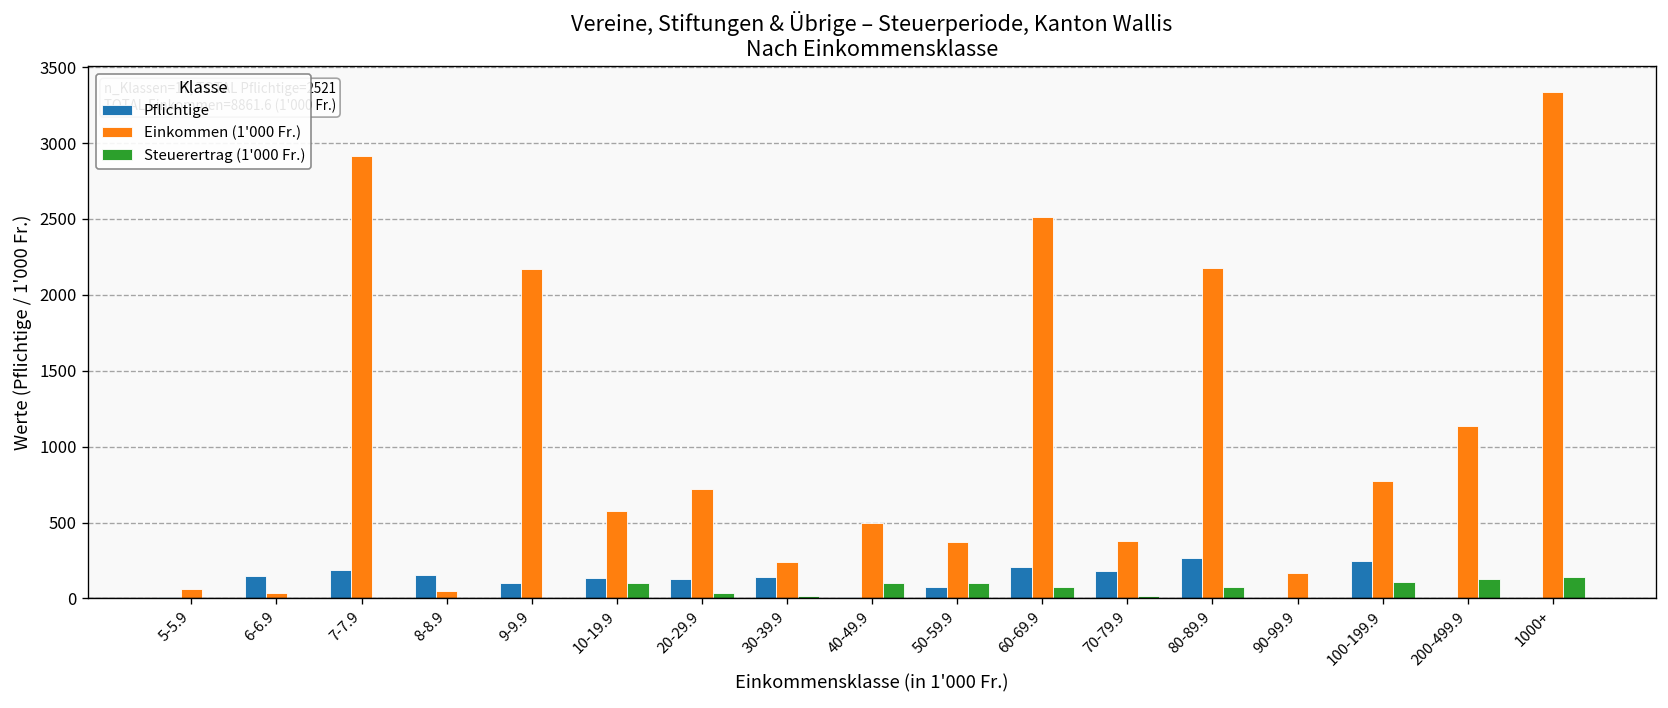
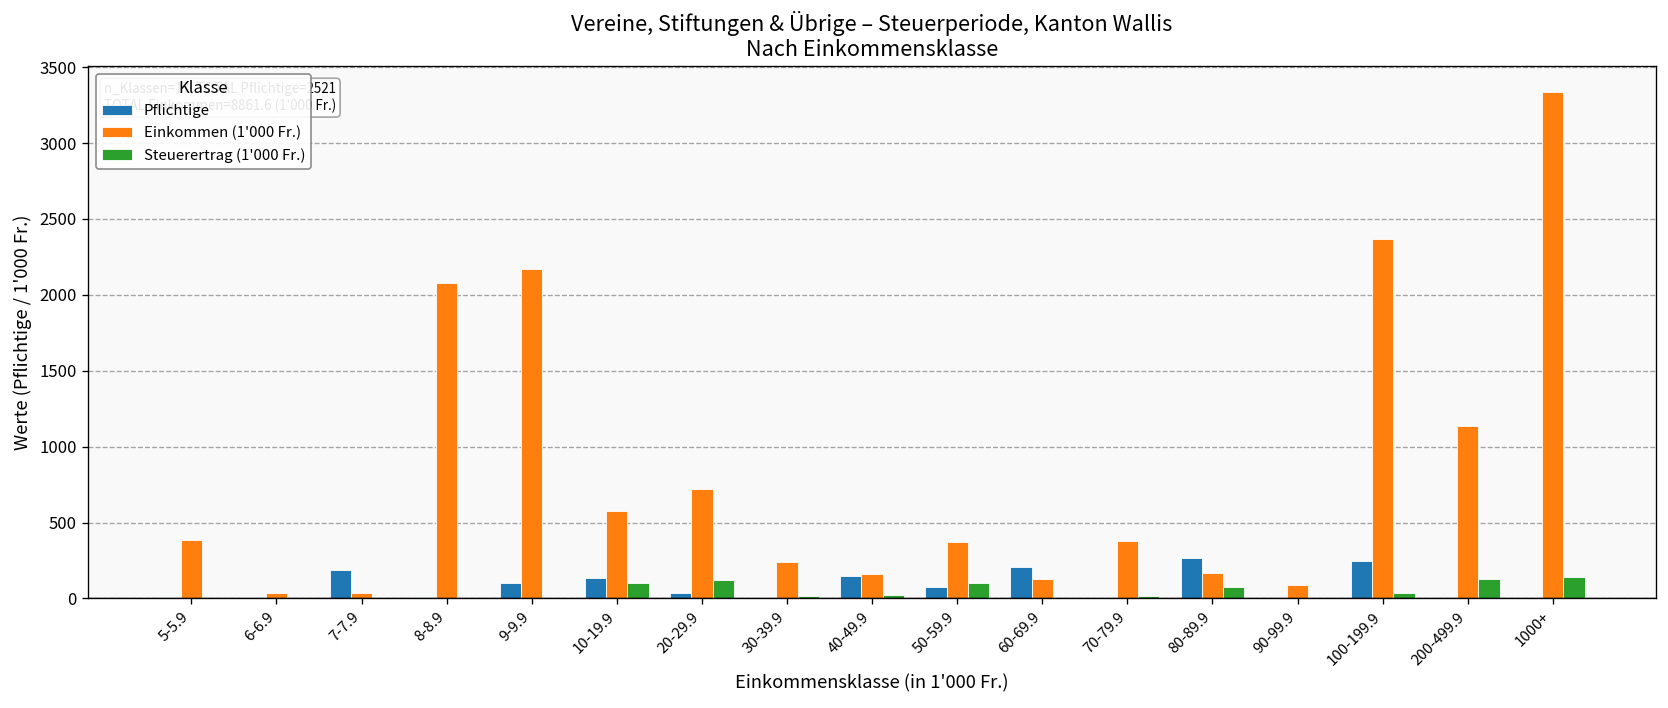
  {
    "Pflichtige": {
-     "6-6.9": 150,
+     "6-6.9": 10,
      "7-7.9": 180,
-     "8-8.9": 160,
+     "8-8.9": 10,
      "9-9.9": 100,
      "10-19.9": 140,
-     "20-29.9": 130,
-     "30-39.9": 140,
-     "40-49.9": 10,
+     "20-29.9": 40,
+     "30-39.9": 10,
+     "40-49.9": 150,
      "50-59.9": 70,
      "60-69.9": 210,
-     "70-79.9": 180,
+     "70-79.9": 10,
      "80-89.9": 260,
      "100-199.9": 240
    },
    "Einkommen (1'000 Fr.)": {
-     "5-5.9": 60,
+     "5-5.9": 390,
      "6-6.9": 40,
-     "7-7.9": 2920,
-     "8-8.9": 50,
+     "7-7.9": 40,
+     "8-8.9": 2080,
      "9-9.9": 2170,
      "10-19.9": 570,
      "20-29.9": 720,
      "30-39.9": 240,
-     "40-49.9": 490,
+     "40-49.9": 160,
      "50-59.9": 370,
-     "60-69.9": 2510,
+     "60-69.9": 130,
      "70-79.9": 380,
-     "80-89.9": 2180,
-     "90-99.9": 160,
-     "100-199.9": 770,
+     "80-89.9": 170,
+     "90-99.9": 90,
+     "100-199.9": 2360,
      "200-499.9": 1130,
      "1000+": 3340
    },
    "Steuerertrag (1'000 Fr.)": {
      "10-19.9": 100,
-     "20-29.9": 30,
-     "40-49.9": 100,
+     "20-29.9": 120,
+     "40-49.9": 20,
      "50-59.9": 100,
-     "60-69.9": 70,
+     "60-69.9": 10,
      "80-89.9": 70,
-     "100-199.9": 100,
+     "100-199.9": 30,
      "200-499.9": 130,
      "1000+": 140
    }
  }
